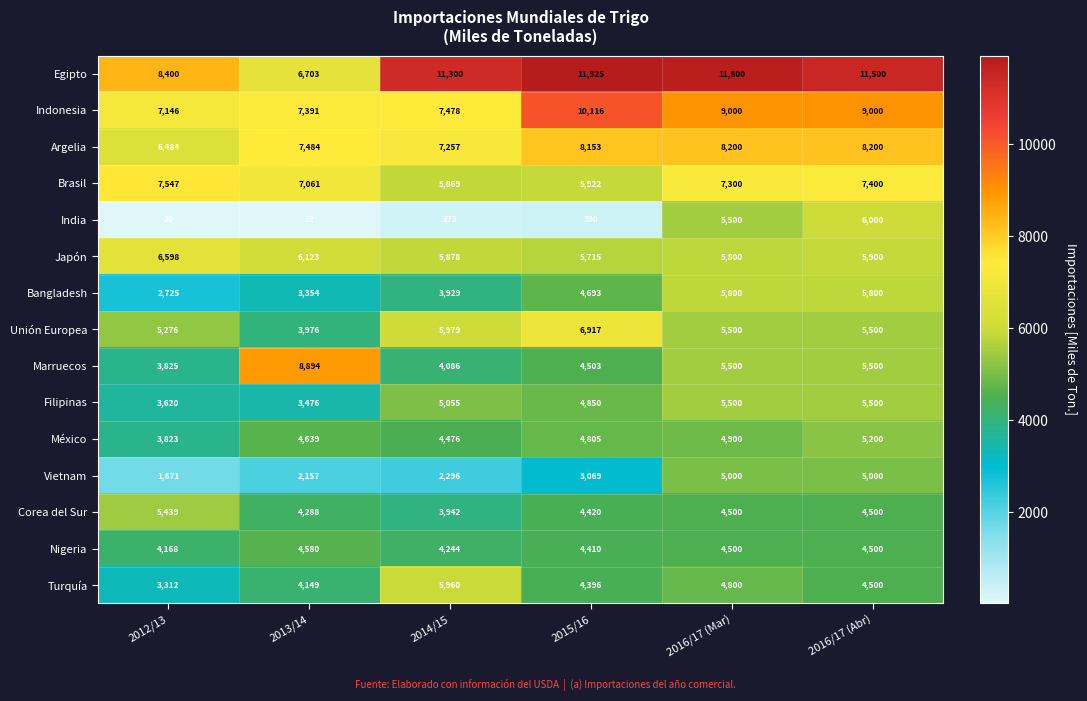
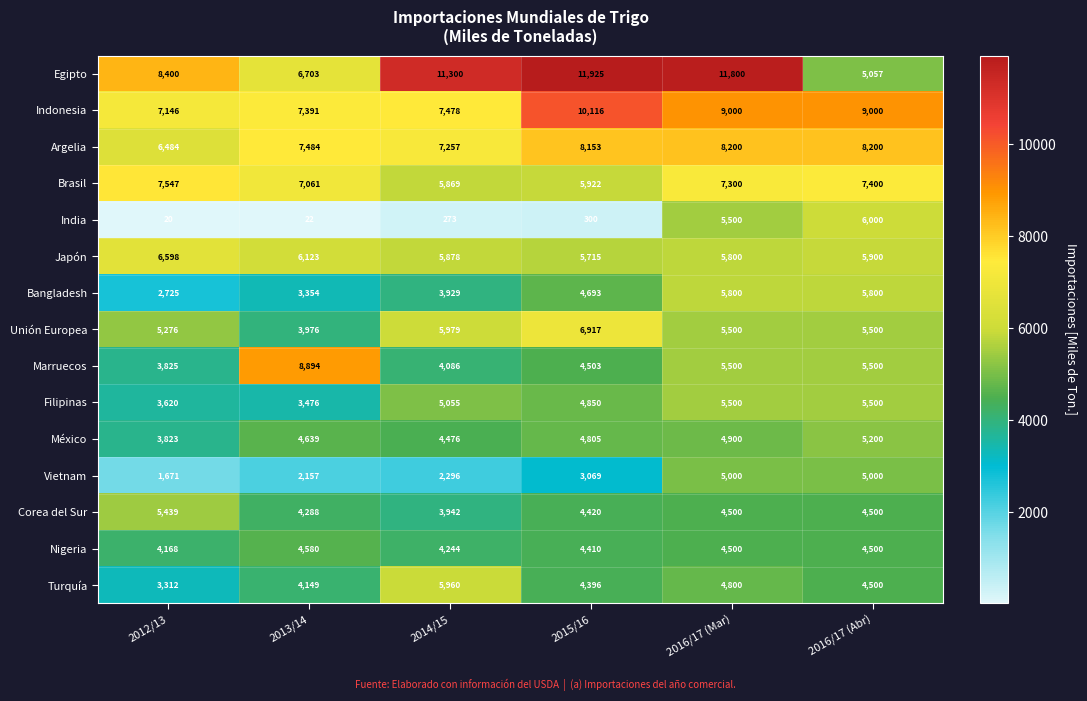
  {
    "Egipto": {
      "2012/13": "8,400",
      "2013/14": "6,703",
      "2014/15": "11,300",
      "2015/16": "11,925",
      "2016/17 (Mar)": "11,800",
-     "2016/17 (Abr)": "11,500"
+     "2016/17 (Abr)": "5,057"
    },
    "Indonesia": {
      "2012/13": "7,146",
      "2013/14": "7,391",
      "2014/15": "7,478",
      "2015/16": "10,116",
      "2016/17 (Mar)": "9,000",
      "2016/17 (Abr)": "9,000"
    },
    "Argelia": {
      "2012/13": "6,484",
      "2013/14": "7,484",
      "2014/15": "7,257",
      "2015/16": "8,153",
      "2016/17 (Mar)": "8,200",
      "2016/17 (Abr)": "8,200"
    },
    "Brasil": {
      "2012/13": "7,547",
      "2013/14": "7,061",
      "2014/15": "5,869",
      "2015/16": "5,922",
      "2016/17 (Mar)": "7,300",
      "2016/17 (Abr)": "7,400"
    },
    "India": {
      "2015/16": "300",
      "2016/17 (Mar)": "5,500",
      "2016/17 (Abr)": "6,000"
    },
    "Japón": {
      "2012/13": "6,598",
      "2013/14": "6,123",
      "2014/15": "5,878",
      "2015/16": "5,715",
      "2016/17 (Mar)": "5,800",
      "2016/17 (Abr)": "5,900"
    },
    "Bangladesh": {
      "2012/13": "2,725",
      "2013/14": "3,354",
      "2014/15": "3,929",
      "2015/16": "4,693",
      "2016/17 (Mar)": "5,800",
      "2016/17 (Abr)": "5,800"
    },
    "Unión Europea": {
      "2012/13": "5,276",
      "2013/14": "3,976",
      "2014/15": "5,979",
      "2015/16": "6,917",
      "2016/17 (Mar)": "5,500",
      "2016/17 (Abr)": "5,500"
    },
    "Marruecos": {
      "2012/13": "3,825",
      "2013/14": "8,894",
      "2014/15": "4,086",
      "2015/16": "4,503",
      "2016/17 (Mar)": "5,500",
      "2016/17 (Abr)": "5,500"
    },
    "Filipinas": {
      "2012/13": "3,620",
      "2013/14": "3,476",
      "2014/15": "5,055",
      "2015/16": "4,850",
      "2016/17 (Mar)": "5,500",
      "2016/17 (Abr)": "5,500"
    },
    "México": {
      "2012/13": "3,823",
      "2013/14": "4,639",
      "2014/15": "4,476",
      "2015/16": "4,805",
      "2016/17 (Mar)": "4,900",
      "2016/17 (Abr)": "5,200"
    },
    "Vietnam": {
      "2012/13": "1,671",
      "2013/14": "2,157",
      "2014/15": "2,296",
      "2015/16": "3,069",
      "2016/17 (Mar)": "5,000",
      "2016/17 (Abr)": "5,000"
    },
    "Corea del Sur": {
      "2012/13": "5,439",
      "2013/14": "4,288",
      "2014/15": "3,942",
      "2015/16": "4,420",
      "2016/17 (Mar)": "4,500",
      "2016/17 (Abr)": "4,500"
    },
    "Nigeria": {
      "2012/13": "4,168",
      "2013/14": "4,580",
      "2014/15": "4,244",
      "2015/16": "4,410",
      "2016/17 (Mar)": "4,500",
      "2016/17 (Abr)": "4,500"
    },
    "Turquía": {
      "2012/13": "3,312",
      "2013/14": "4,149",
      "2014/15": "5,960",
      "2015/16": "4,396",
      "2016/17 (Mar)": "4,800",
      "2016/17 (Abr)": "4,500"
    }
  }
